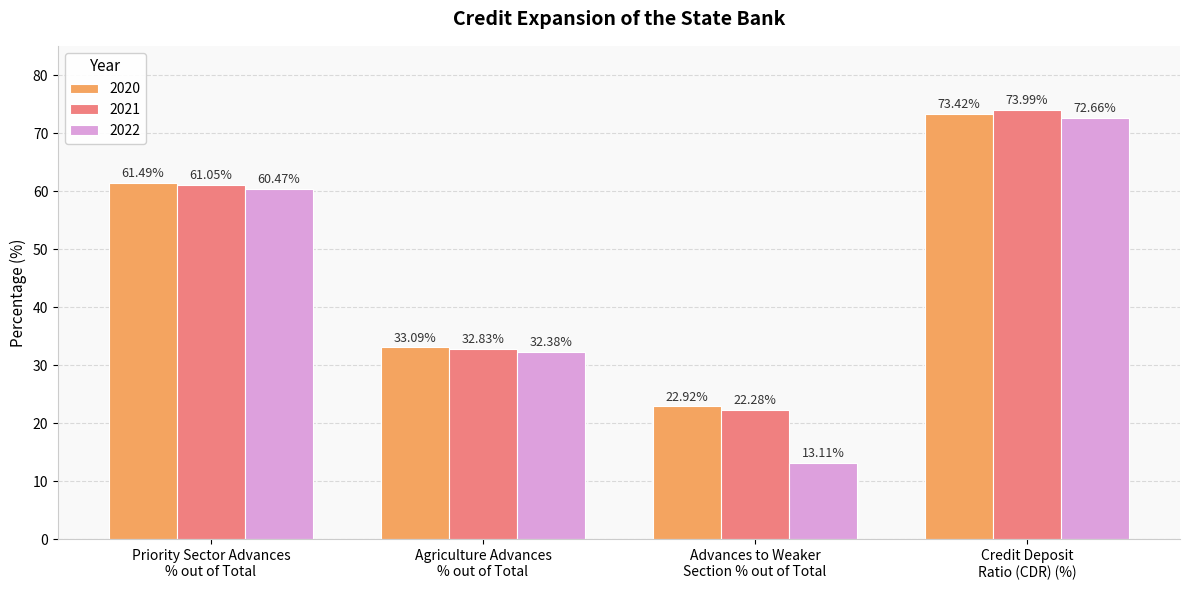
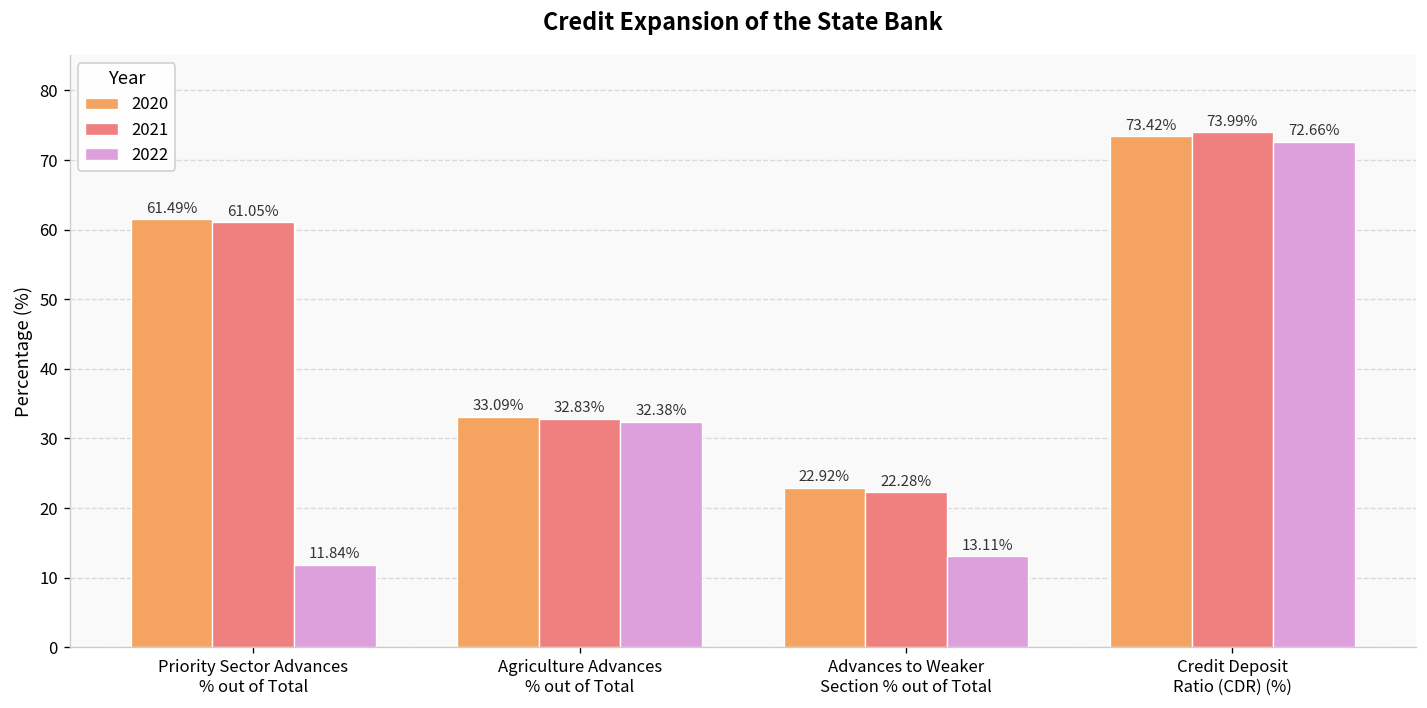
  {
    "2022": {
-     "Priority Sector Advances % out of Total": "60.47%",
+     "Priority Sector Advances % out of Total": "11.84%",
      "Agriculture Advances % out of Total": "32.38%",
      "Advances to Weaker Section % out of Total": "13.11%",
      "Credit Deposit Ratio (CDR) (%)": "72.66%"
    }
  }
